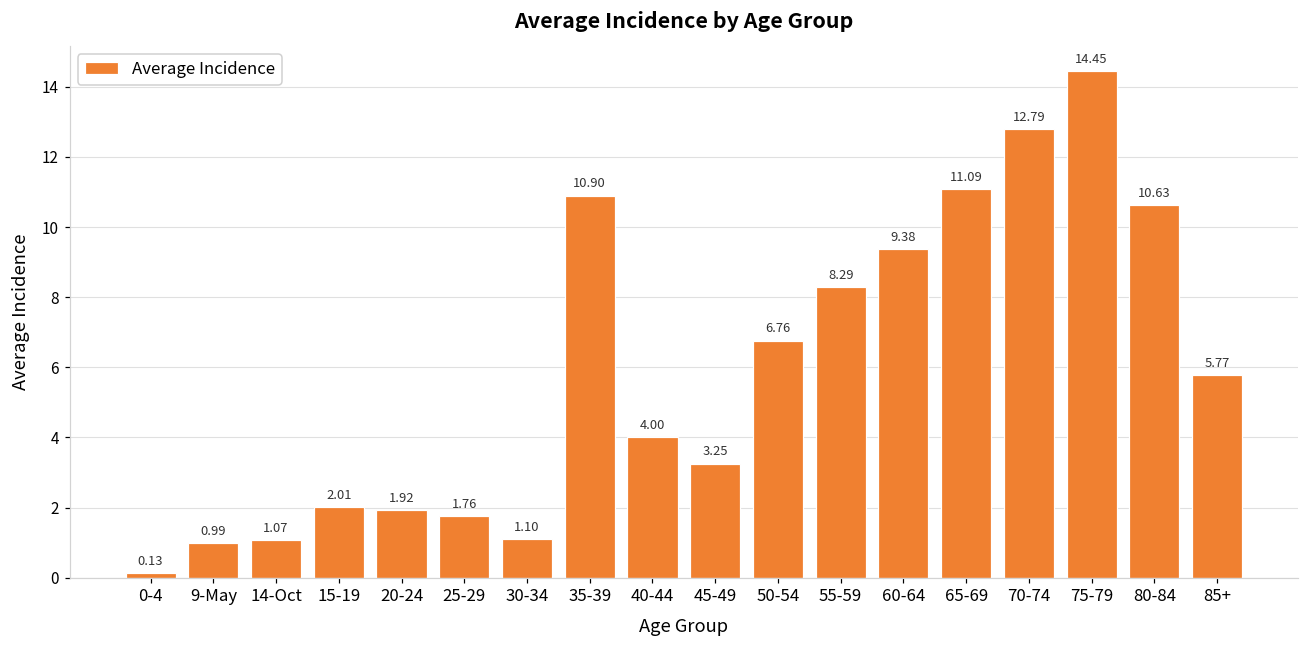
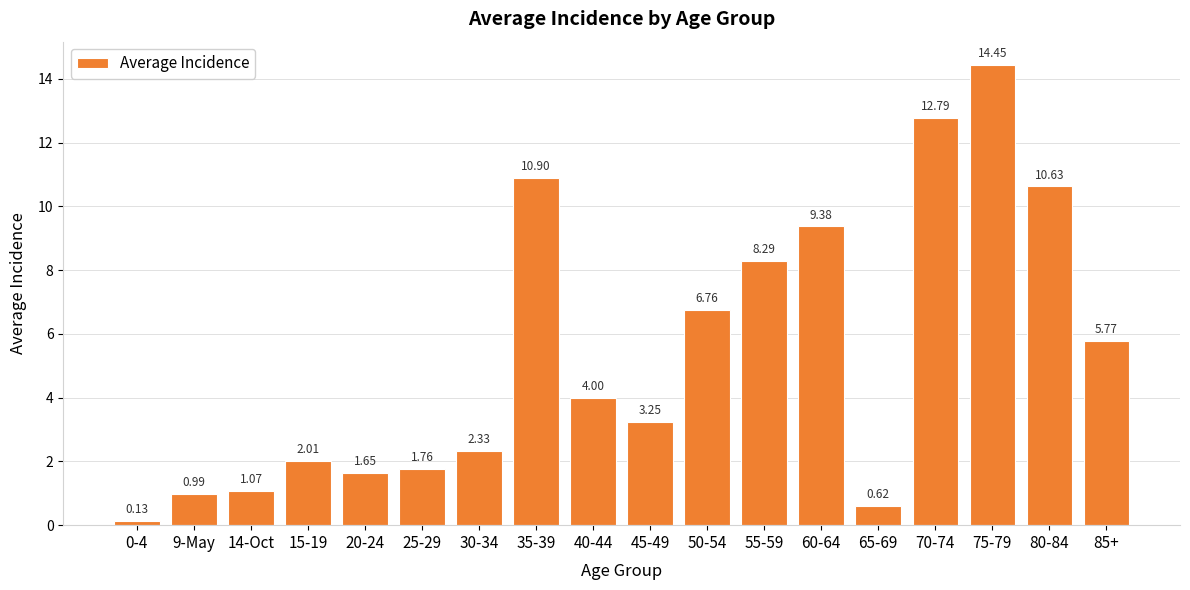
  {
    "0-4": 0.13,
    "9-May": 0.99,
    "14-Oct": 1.07,
    "15-19": 2.01,
-   "20-24": 1.92,
+   "20-24": 1.65,
    "25-29": 1.76,
-   "30-34": 1.10,
+   "30-34": 2.33,
    "35-39": 10.90,
    "40-44": 4.00,
    "45-49": 3.25,
    "50-54": 6.76,
    "55-59": 8.29,
    "60-64": 9.38,
-   "65-69": 11.09,
+   "65-69": 0.62,
    "70-74": 12.79,
    "75-79": 14.45,
    "80-84": 10.63,
    "85+": 5.77
  }
